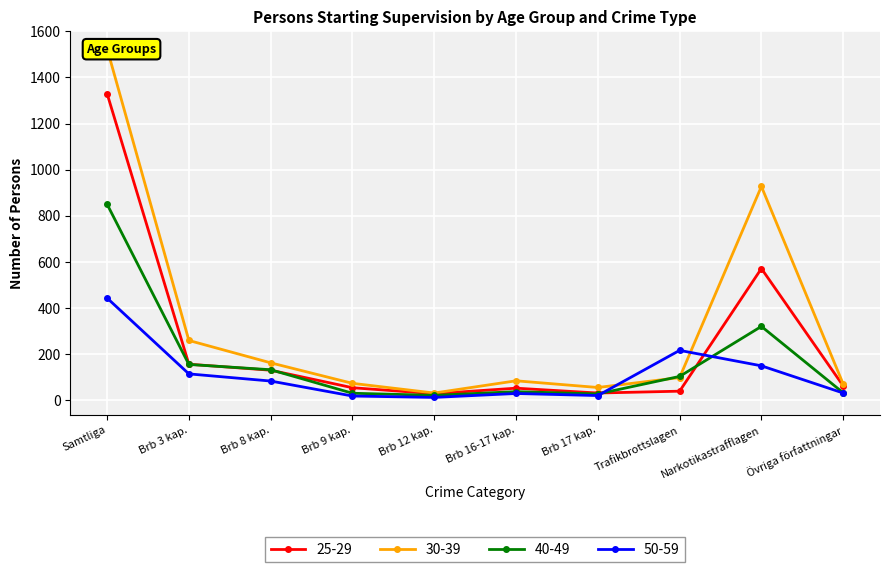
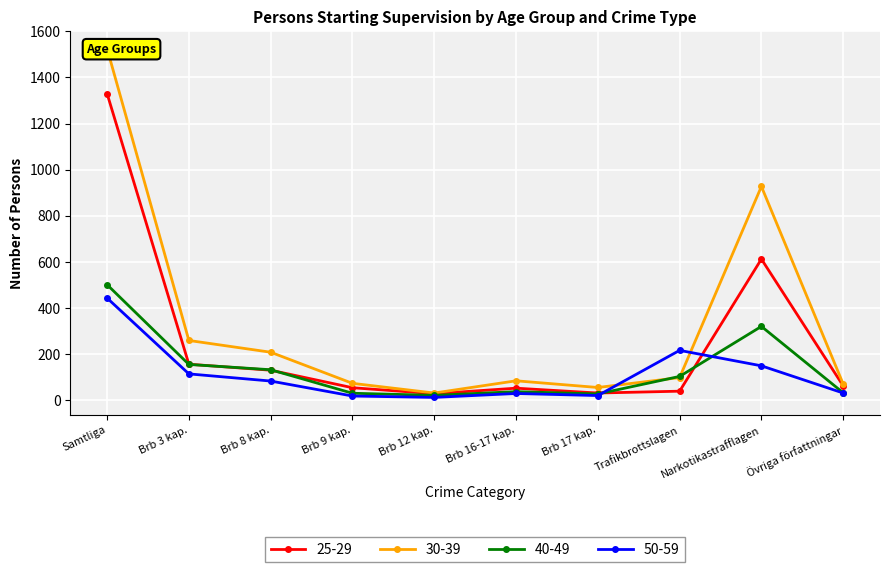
  {
    "25-29": {
      "Samtliga": 1330,
      "Brb 9 kap.": 50,
      "Brb 16-17 kap.": 50,
      "Trafikbrottslagen": 40,
-     "Narkotikastrafflagen": 570
+     "Narkotikastrafflagen": 610
    },
    "30-39": {
      "Brb 3 kap.": 260,
-     "Brb 8 kap.": 160,
+     "Brb 8 kap.": 210,
      "Brb 9 kap.": 70,
      "Brb 16-17 kap.": 80,
      "Brb 17 kap.": 60,
      "Narkotikastrafflagen": 930
    },
    "40-49": {
-     "Samtliga": 850,
+     "Samtliga": 500,
      "Brb 9 kap.": 30,
      "Narkotikastrafflagen": 320
    },
    "50-59": {
      "Samtliga": 440,
      "Brb 3 kap.": 110,
      "Brb 8 kap.": 80,
      "Brb 9 kap.": 20,
      "Trafikbrottslagen": 220,
      "Narkotikastrafflagen": 150
    }
  }
